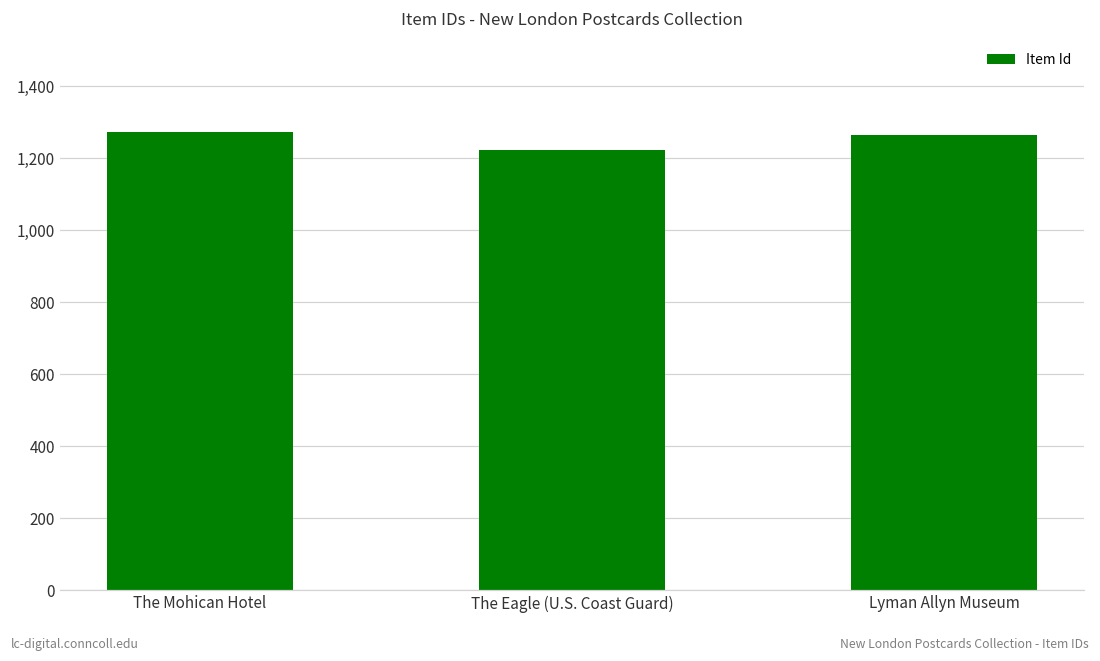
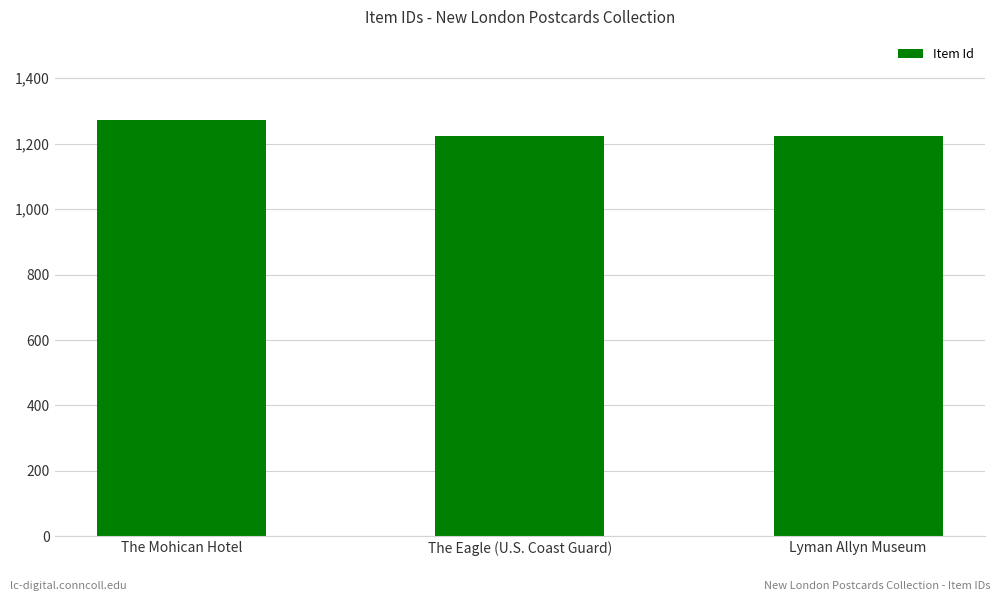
  {
    "The Mohican Hotel": "1,270",
    "The Eagle (U.S. Coast Guard)": "1,220",
-   "Lyman Allyn Museum": "1,260"
+   "Lyman Allyn Museum": "1,230"
  }
